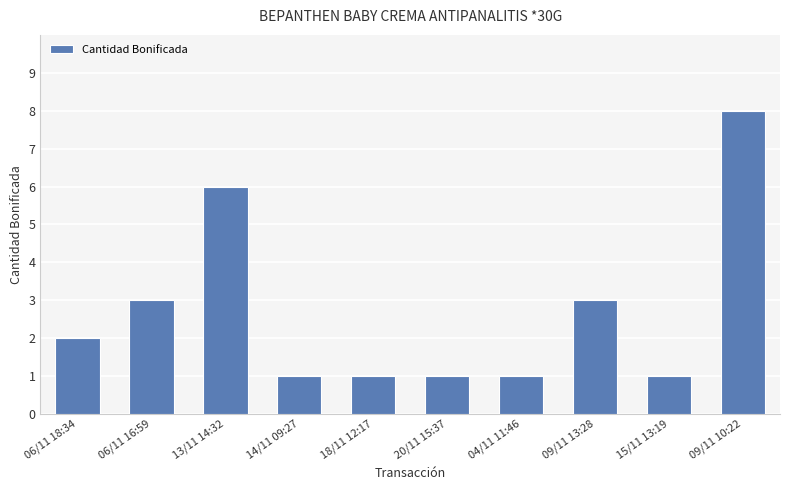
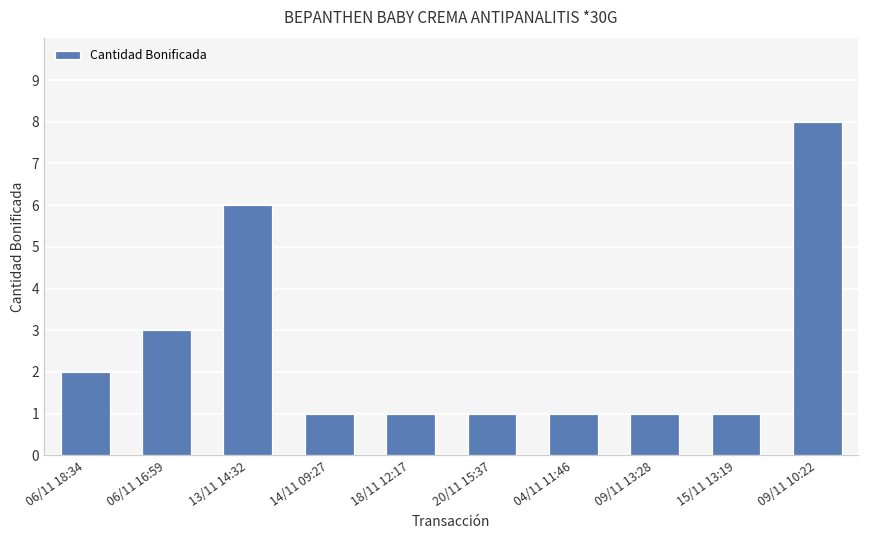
  {
    "06/11 18:34": 2,
    "06/11 16:59": 3,
    "13/11 14:32": 6,
    "14/11 09:27": 1,
    "18/11 12:17": 1,
    "20/11 15:37": 1,
    "04/11 11:46": 1,
-   "09/11 13:28": 3,
+   "09/11 13:28": 1,
    "15/11 13:19": 1,
    "09/11 10:22": 8
  }
